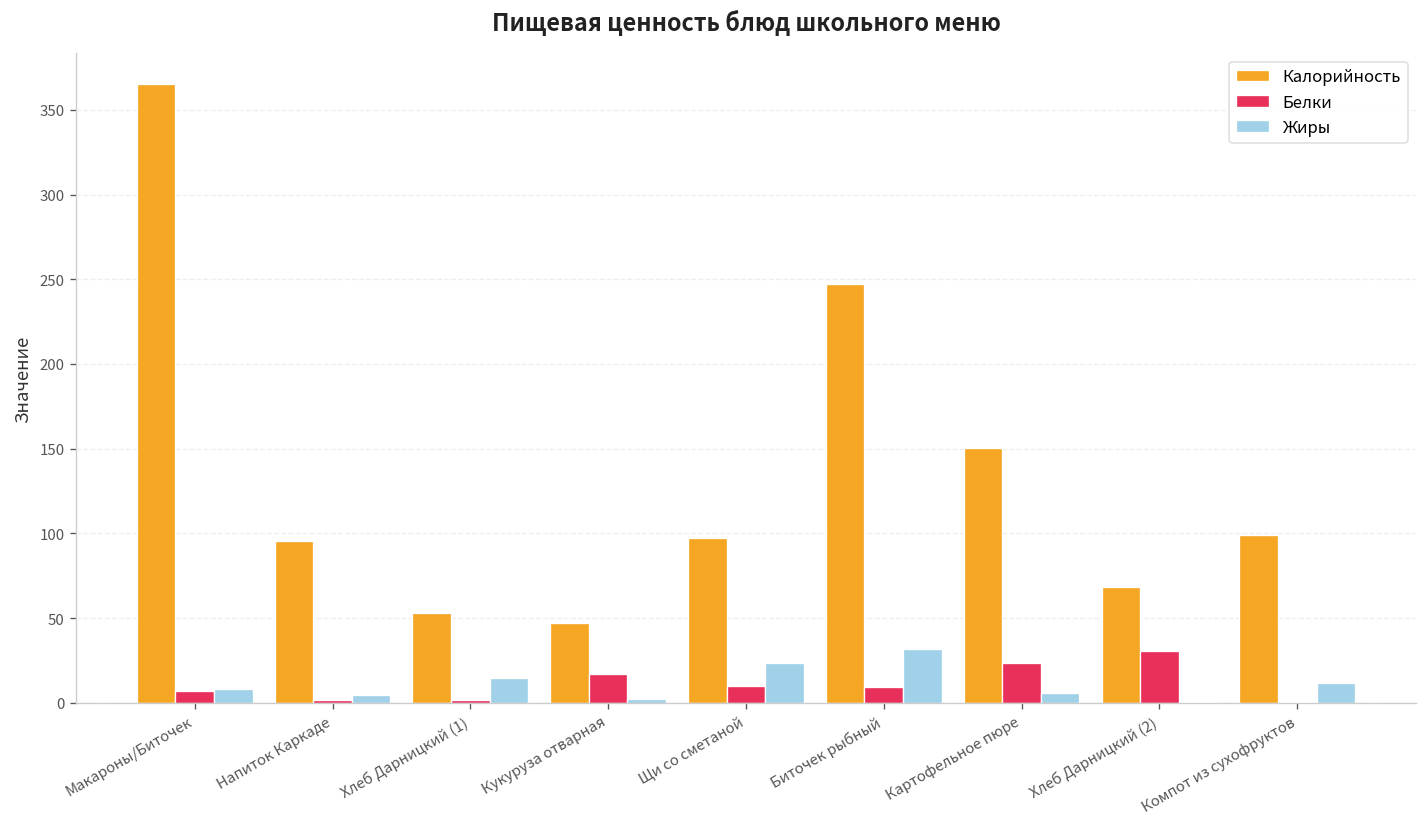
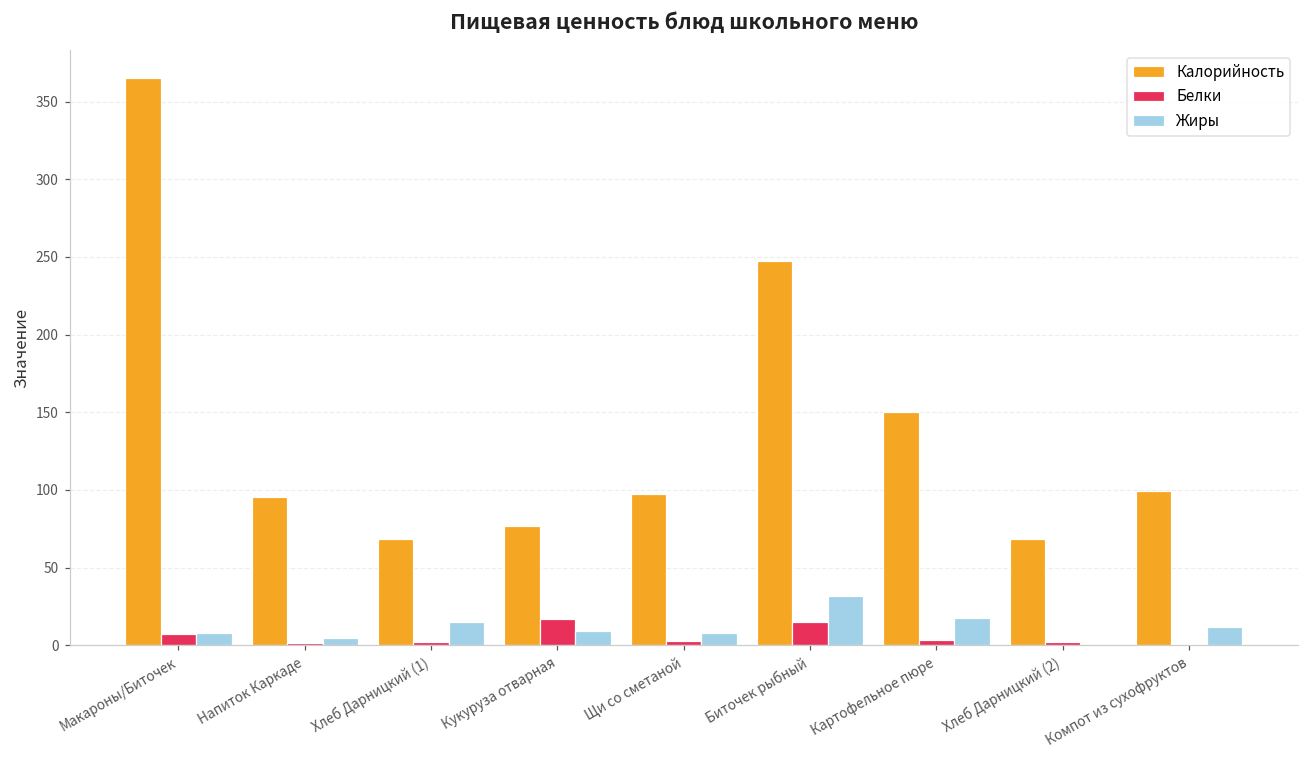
  {
    "Калорийность": {
      "Макароны/Биточек": 365,
      "Напиток Каркаде": 96,
-     "Хлеб Дарницкий (1)": 53,
-     "Кукуруза отварная": 47,
+     "Хлеб Дарницкий (1)": 68,
+     "Кукуруза отварная": 77,
      "Щи со сметаной": 97,
      "Биточек рыбный": 247,
      "Картофельное пюре": 150,
      "Хлеб Дарницкий (2)": 68,
      "Компот из сухофруктов": 99
    },
    "Белки": {
      "Макароны/Биточек": 7,
      "Хлеб Дарницкий (1)": 2,
      "Кукуруза отварная": 17,
-     "Щи со сметаной": 10,
-     "Биточек рыбный": 9,
-     "Картофельное пюре": 23,
-     "Хлеб Дарницкий (2)": 31
+     "Щи со сметаной": 3,
+     "Биточек рыбный": 15,
+     "Картофельное пюре": 3,
+     "Хлеб Дарницкий (2)": 2
    },
    "Жиры": {
      "Макароны/Биточек": 8,
      "Напиток Каркаде": 5,
      "Хлеб Дарницкий (1)": 15,
-     "Кукуруза отварная": 2,
-     "Щи со сметаной": 24,
+     "Кукуруза отварная": 9,
+     "Щи со сметаной": 8,
      "Биточек рыбный": 32,
-     "Картофельное пюре": 6,
+     "Картофельное пюре": 18,
      "Компот из сухофруктов": 12
    }
  }
